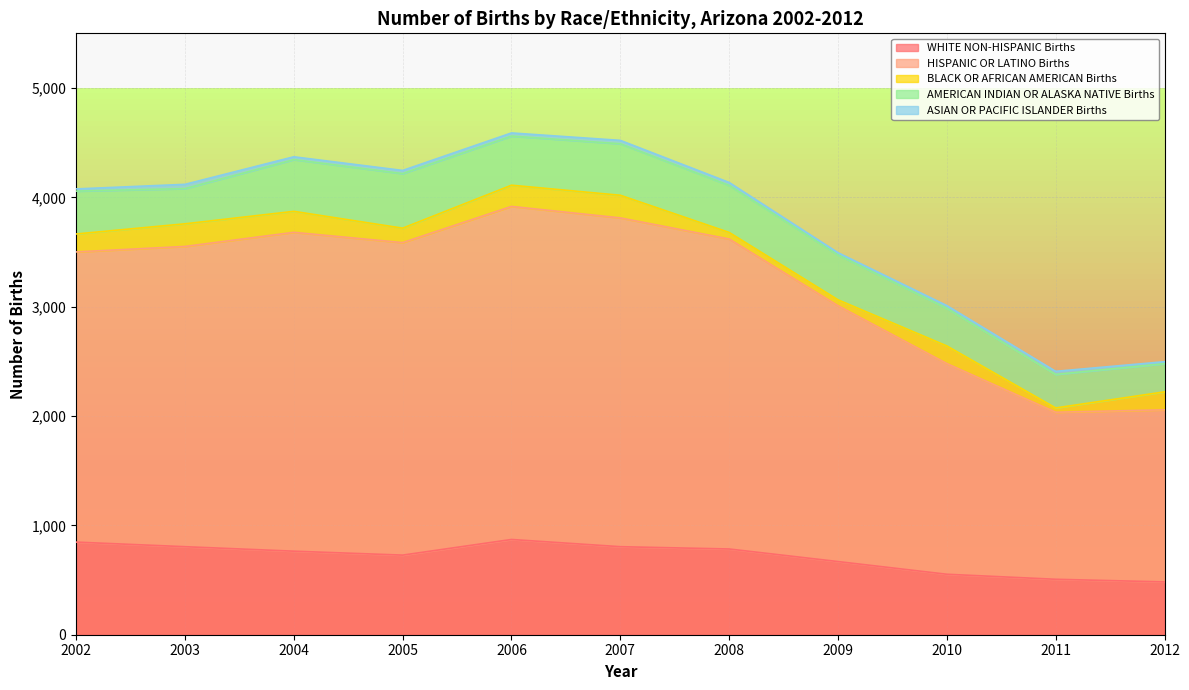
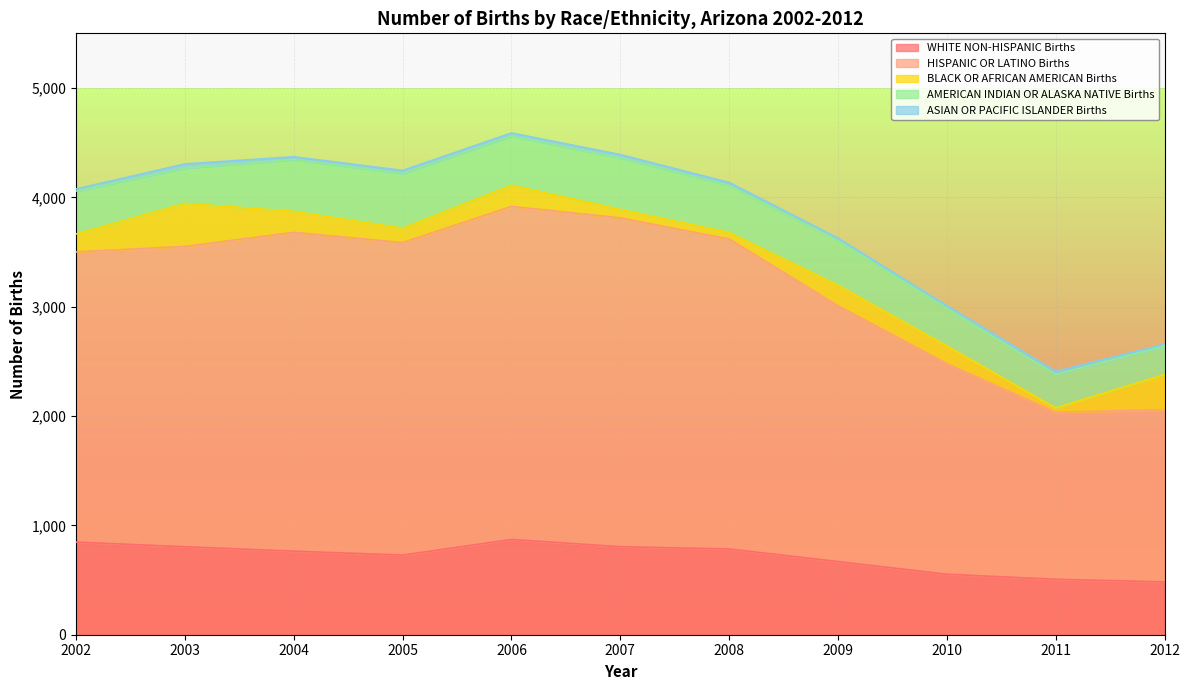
  {
    "BLACK OR AFRICAN AMERICAN Births": {
      "2002": 160,
-     "2003": 210,
+     "2003": 390,
      "2004": 190,
      "2005": 130,
      "2006": 190,
-     "2007": 210,
+     "2007": 80,
      "2008": 60,
-     "2009": 50,
+     "2009": 190,
      "2010": 160,
      "2011": 40,
-     "2012": 160
+     "2012": 320
    },
    "AMERICAN INDIAN OR ALASKA NATIVE Births": {
      "2003": 320,
      "2004": 470,
      "2005": 500,
      "2006": 450,
      "2007": 470,
      "2008": 430,
      "2010": 350,
      "2011": 310
    },
    "ASIAN OR PACIFIC ISLANDER Births": {
      "2003": 40,
      "2004": 30,
      "2005": 30,
      "2006": 30,
      "2007": 30,
      "2008": 30,
      "2010": 20,
      "2011": 30
    }
  }
